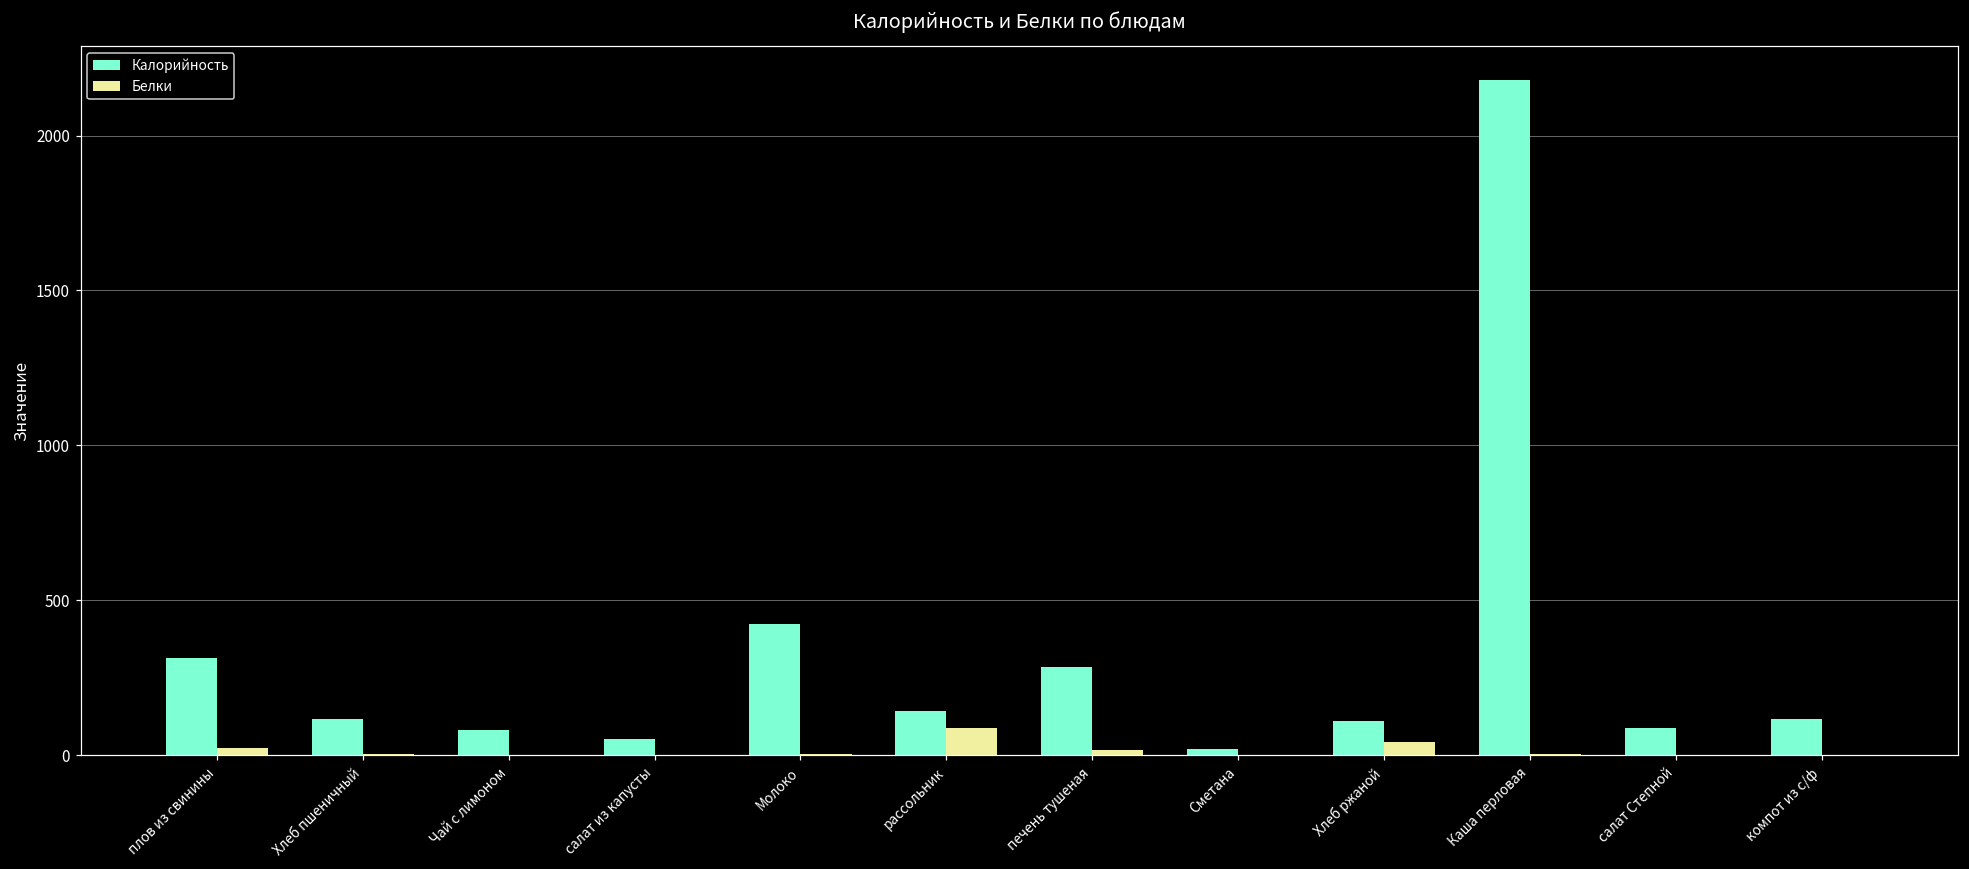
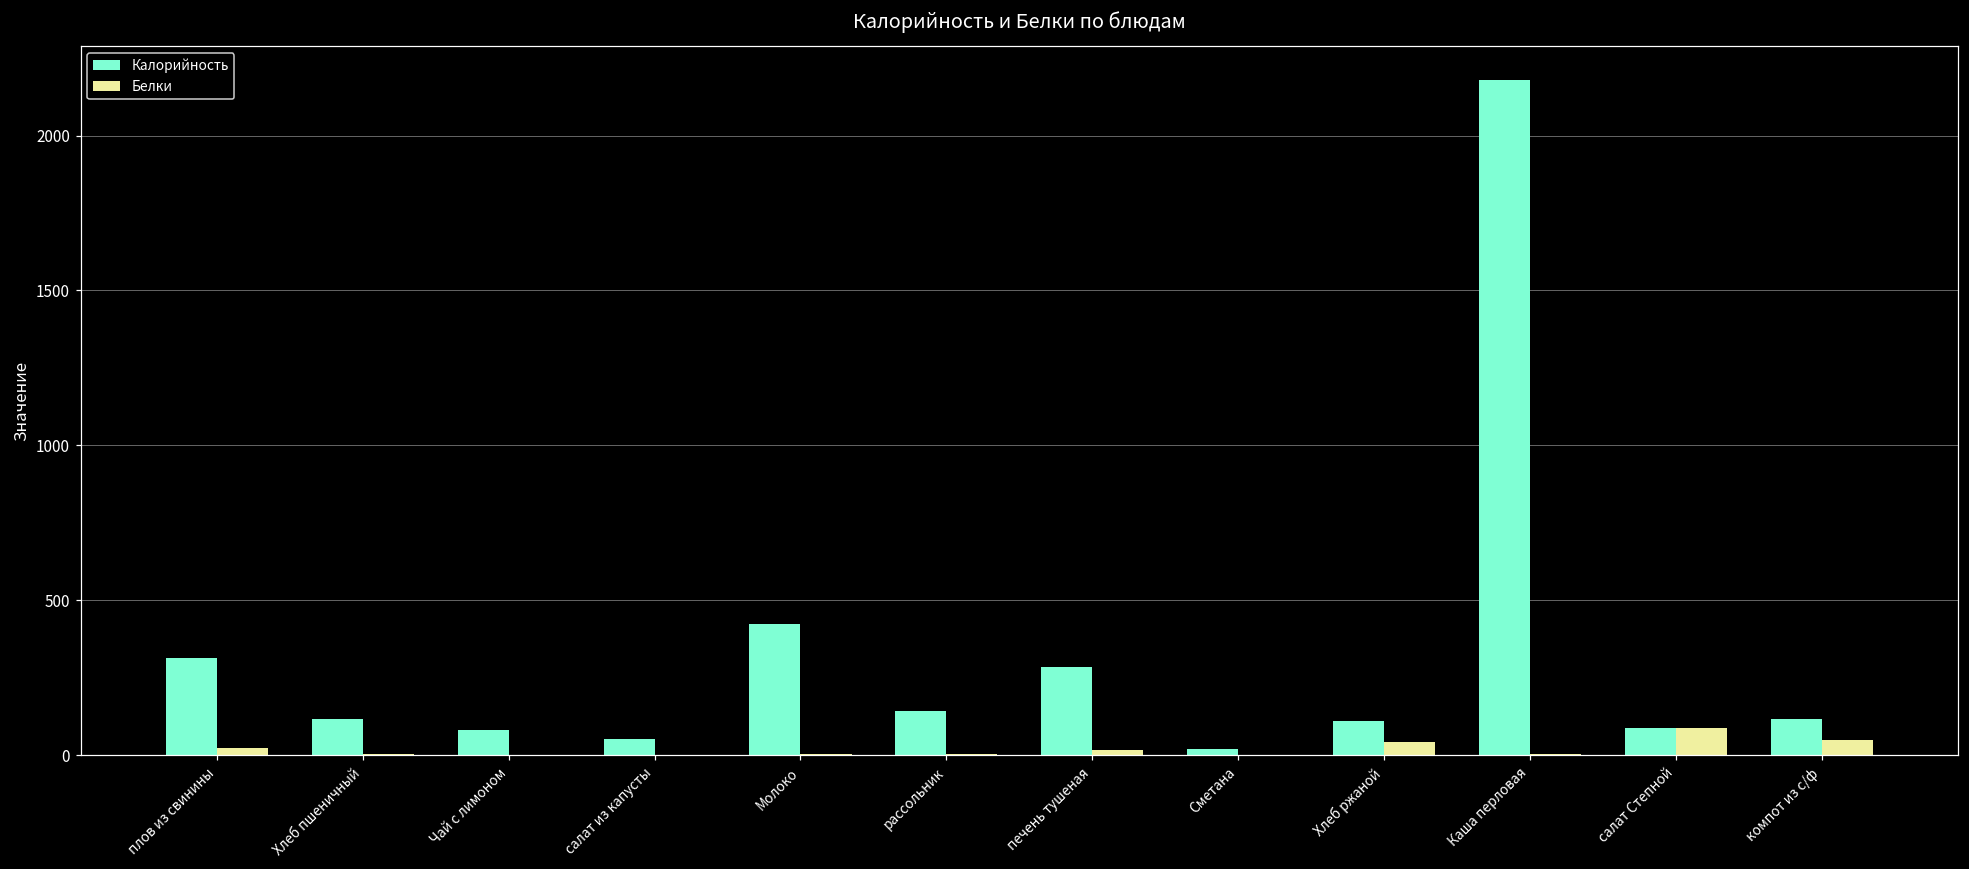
  {
    "Калорийность": {
      "плов из свинины": 310,
      "Хлеб пшеничный": 120,
      "Чай с лимоном": 80,
      "салат из капусты": 50,
      "Молоко": 420,
      "рассольник": 140,
      "печень тушеная": 290,
      "Сметана": 20,
      "Хлеб ржаной": 110,
      "Каша перловая": 2180,
      "салат Степной": 90,
      "компот из с/ф": 120
    },
    "Белки": {
      "плов из свинины": 20,
-     "рассольник": 90,
+     "рассольник": 10,
      "печень тушеная": 20,
      "Хлеб ржаной": 40,
-     "салат Степной": 0,
-     "компот из с/ф": 0
+     "салат Степной": 90,
+     "компот из с/ф": 50
    }
  }
